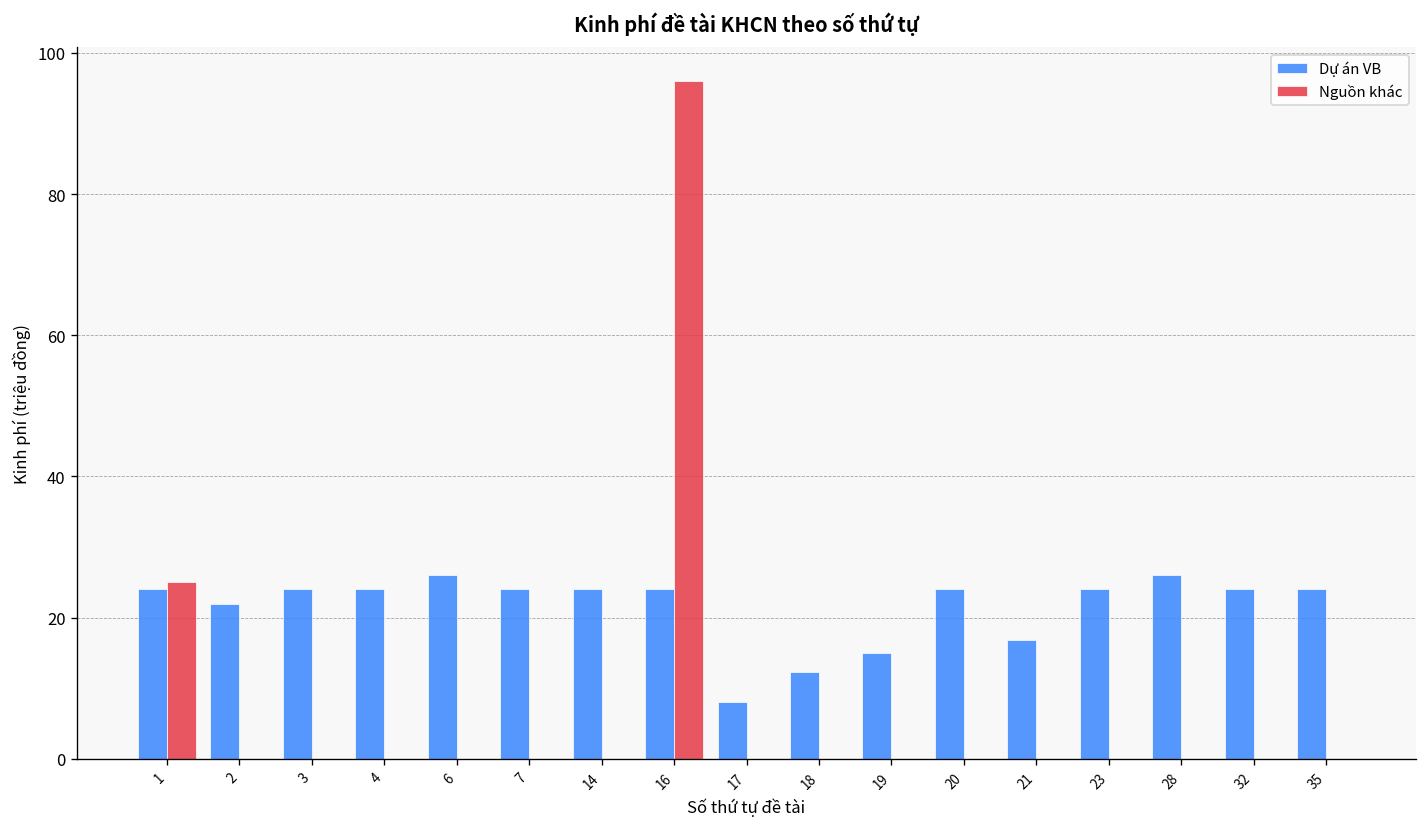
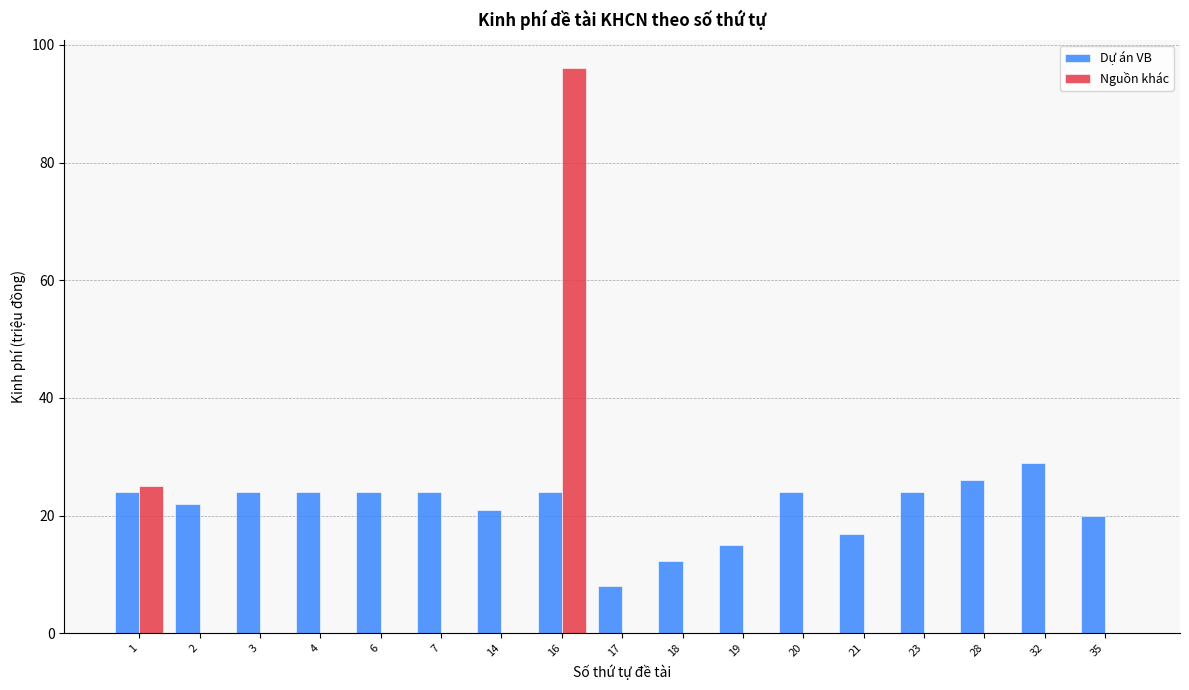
  {
    "Dự án VB": {
      "1": 24,
      "2": 22,
      "3": 24,
      "4": 24,
-     "6": 26,
+     "6": 24,
      "7": 24,
-     "14": 24,
+     "14": 21,
      "16": 24,
      "17": 8,
      "18": 12,
      "19": 15,
      "20": 24,
      "21": 17,
      "23": 24,
      "28": 26,
-     "32": 24,
-     "35": 24
+     "32": 29,
+     "35": 20
    },
    "Nguồn khác": {
      "1": 25,
      "2": 0,
      "3": 0,
      "4": 0,
      "6": 0,
      "7": 0,
      "14": 0,
      "16": 96,
      "17": 0,
      "18": 0,
      "19": 0,
      "20": 0,
      "21": 0,
      "23": 0,
      "28": 0,
      "32": 0,
      "35": 0
    }
  }
